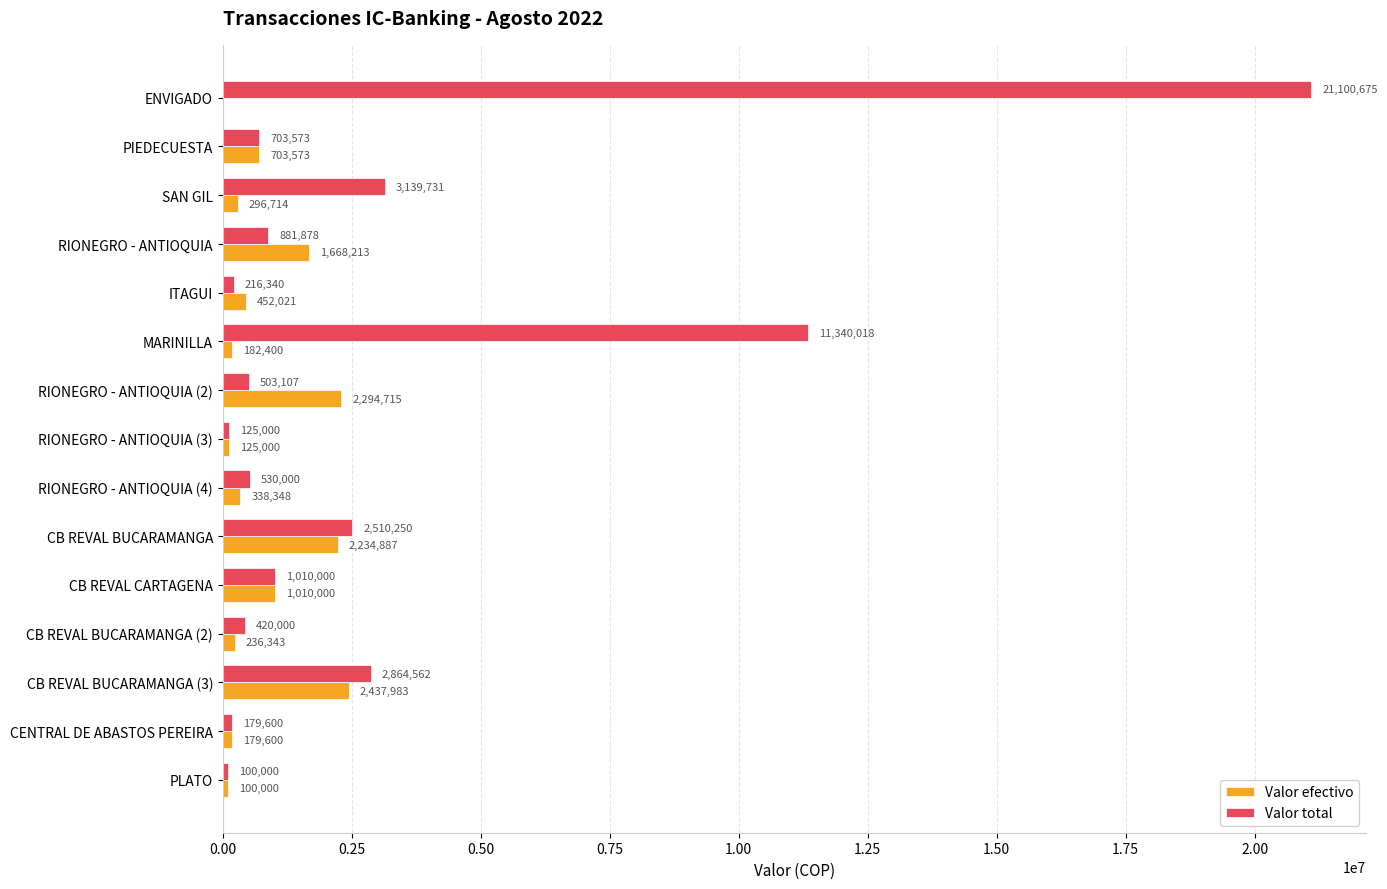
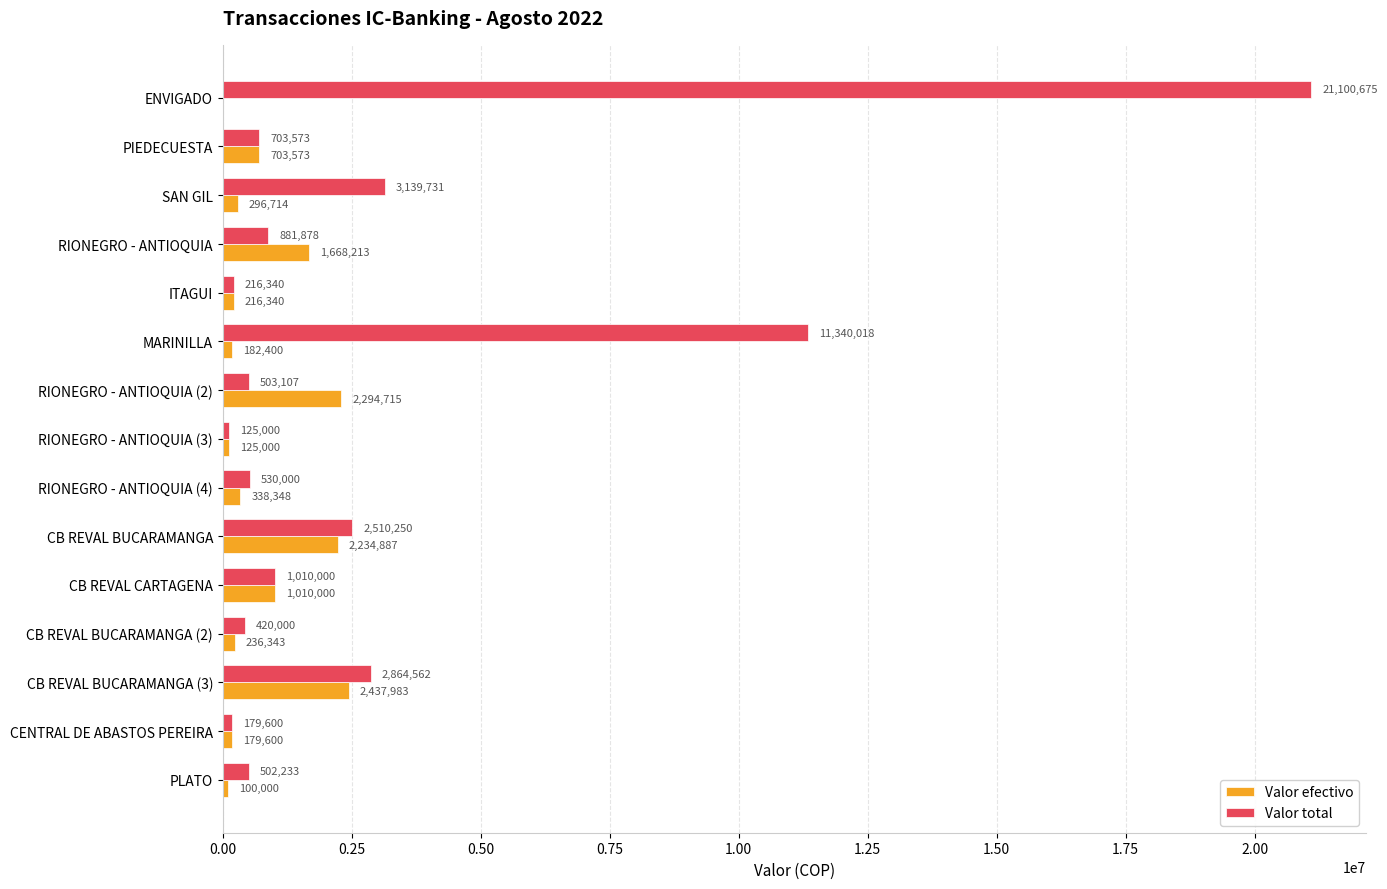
  {
    "Valor efectivo": {
      "PIEDECUESTA": "703,573",
      "SAN GIL": "296,714",
      "RIONEGRO - ANTIOQUIA": "1,668,213",
-     "ITAGUI": "452,021",
+     "ITAGUI": "216,340",
      "MARINILLA": "182,400",
      "RIONEGRO - ANTIOQUIA (2)": "2,294,715",
      "RIONEGRO - ANTIOQUIA (3)": "125,000",
      "RIONEGRO - ANTIOQUIA (4)": "338,348",
      "CB REVAL BUCARAMANGA": "2,234,887",
      "CB REVAL CARTAGENA": "1,010,000",
      "CB REVAL BUCARAMANGA (2)": "236,343",
      "CB REVAL BUCARAMANGA (3)": "2,437,983",
      "CENTRAL DE ABASTOS PEREIRA": "179,600",
      "PLATO": "100,000"
    },
    "Valor total": {
      "ENVIGADO": "21,100,675",
      "PIEDECUESTA": "703,573",
      "SAN GIL": "3,139,731",
      "RIONEGRO - ANTIOQUIA": "881,878",
      "ITAGUI": "216,340",
      "MARINILLA": "11,340,018",
      "RIONEGRO - ANTIOQUIA (2)": "503,107",
      "RIONEGRO - ANTIOQUIA (3)": "125,000",
      "RIONEGRO - ANTIOQUIA (4)": "530,000",
      "CB REVAL BUCARAMANGA": "2,510,250",
      "CB REVAL CARTAGENA": "1,010,000",
      "CB REVAL BUCARAMANGA (2)": "420,000",
      "CB REVAL BUCARAMANGA (3)": "2,864,562",
      "CENTRAL DE ABASTOS PEREIRA": "179,600",
-     "PLATO": "100,000"
+     "PLATO": "502,233"
    }
  }
